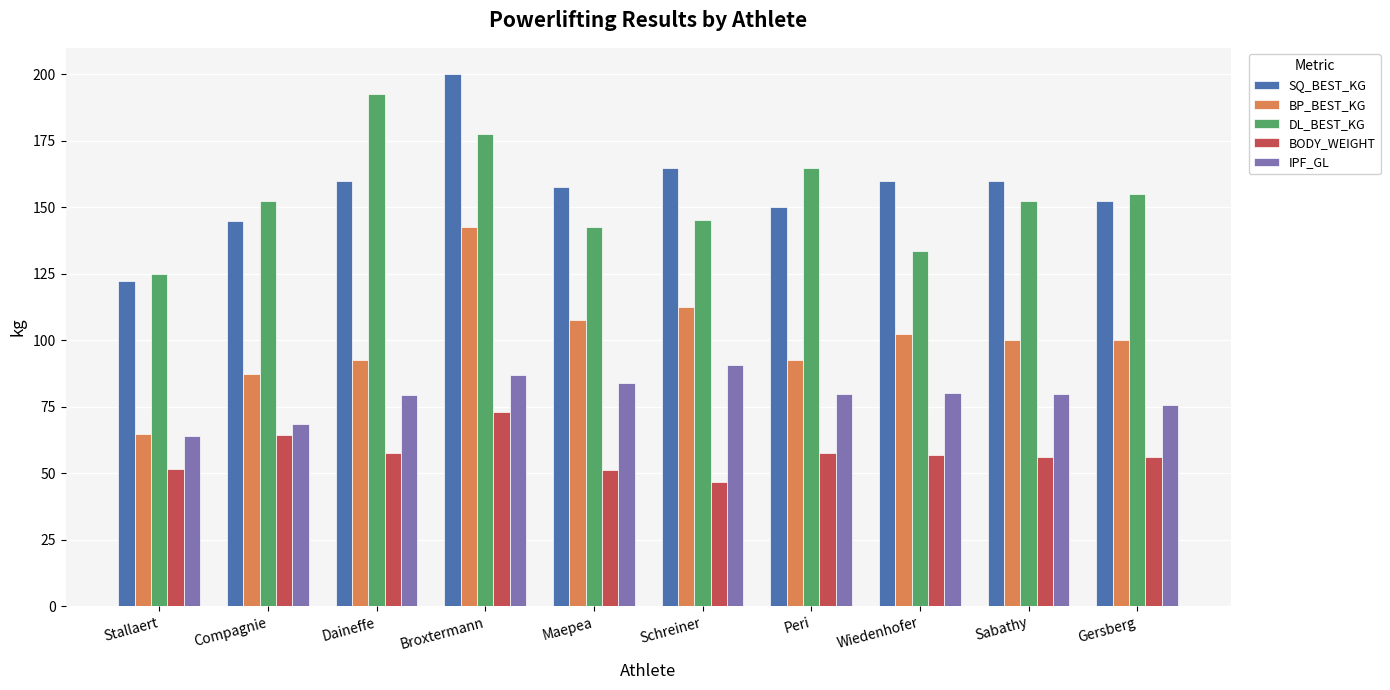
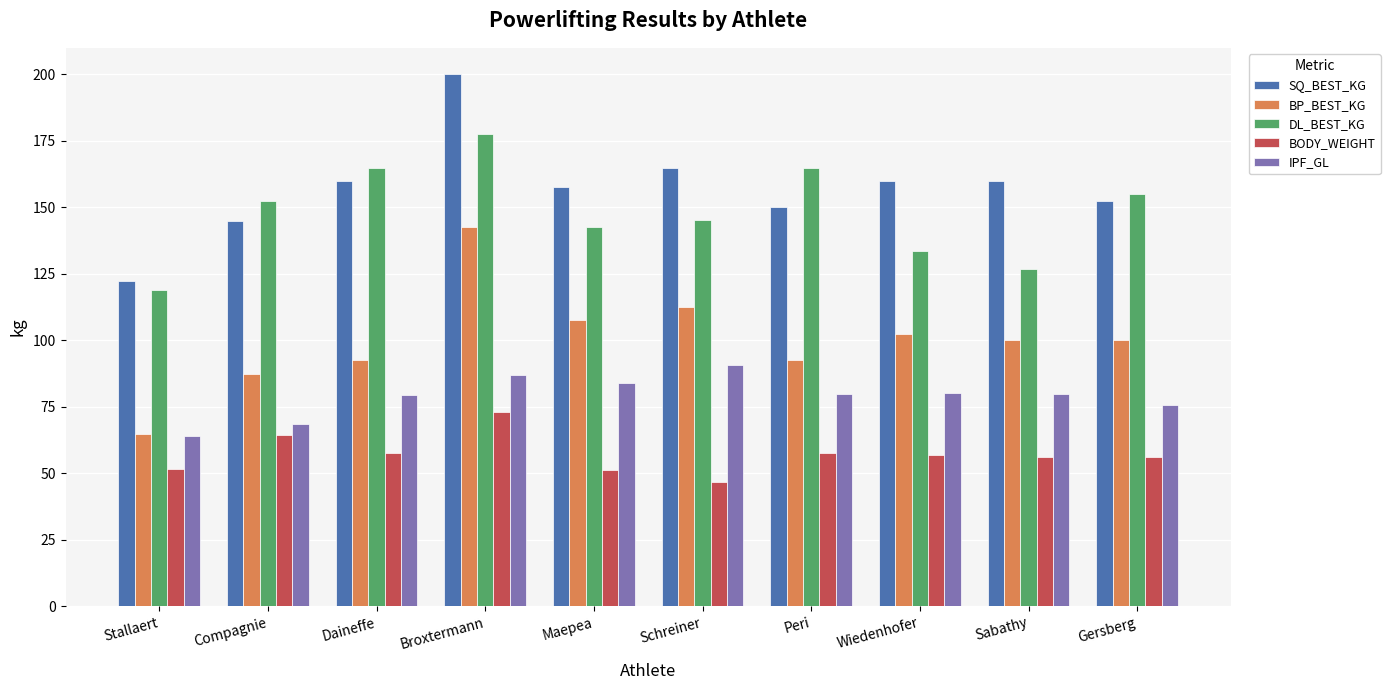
  {
    "DL_BEST_KG": {
-     "Stallaert": 125,
+     "Stallaert": 119,
      "Compagnie": 153,
-     "Daineffe": 193,
+     "Daineffe": 165,
      "Broxtermann": 178,
      "Maepea": 143,
      "Schreiner": 145,
      "Peri": 165,
      "Wiedenhofer": 134,
-     "Sabathy": 153,
+     "Sabathy": 127,
      "Gersberg": 155
    }
  }
